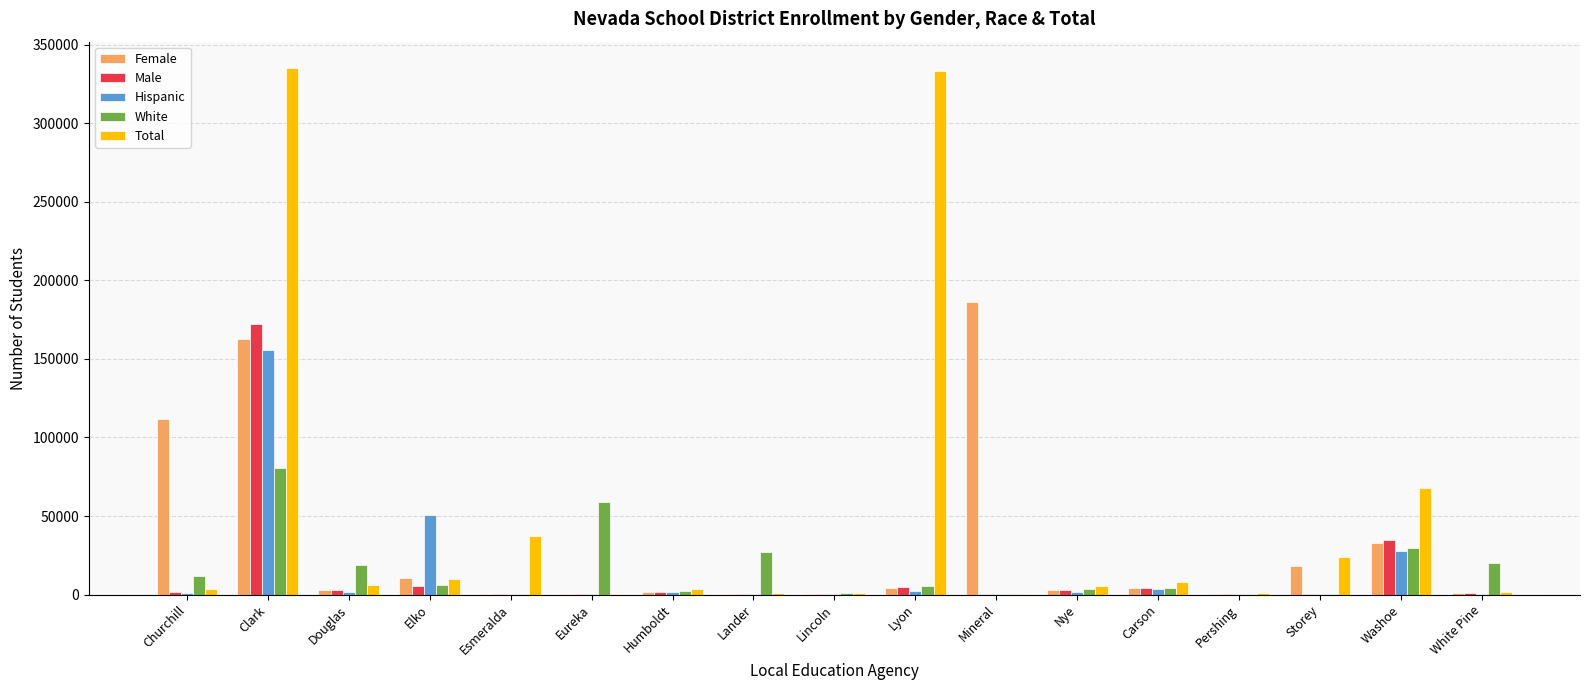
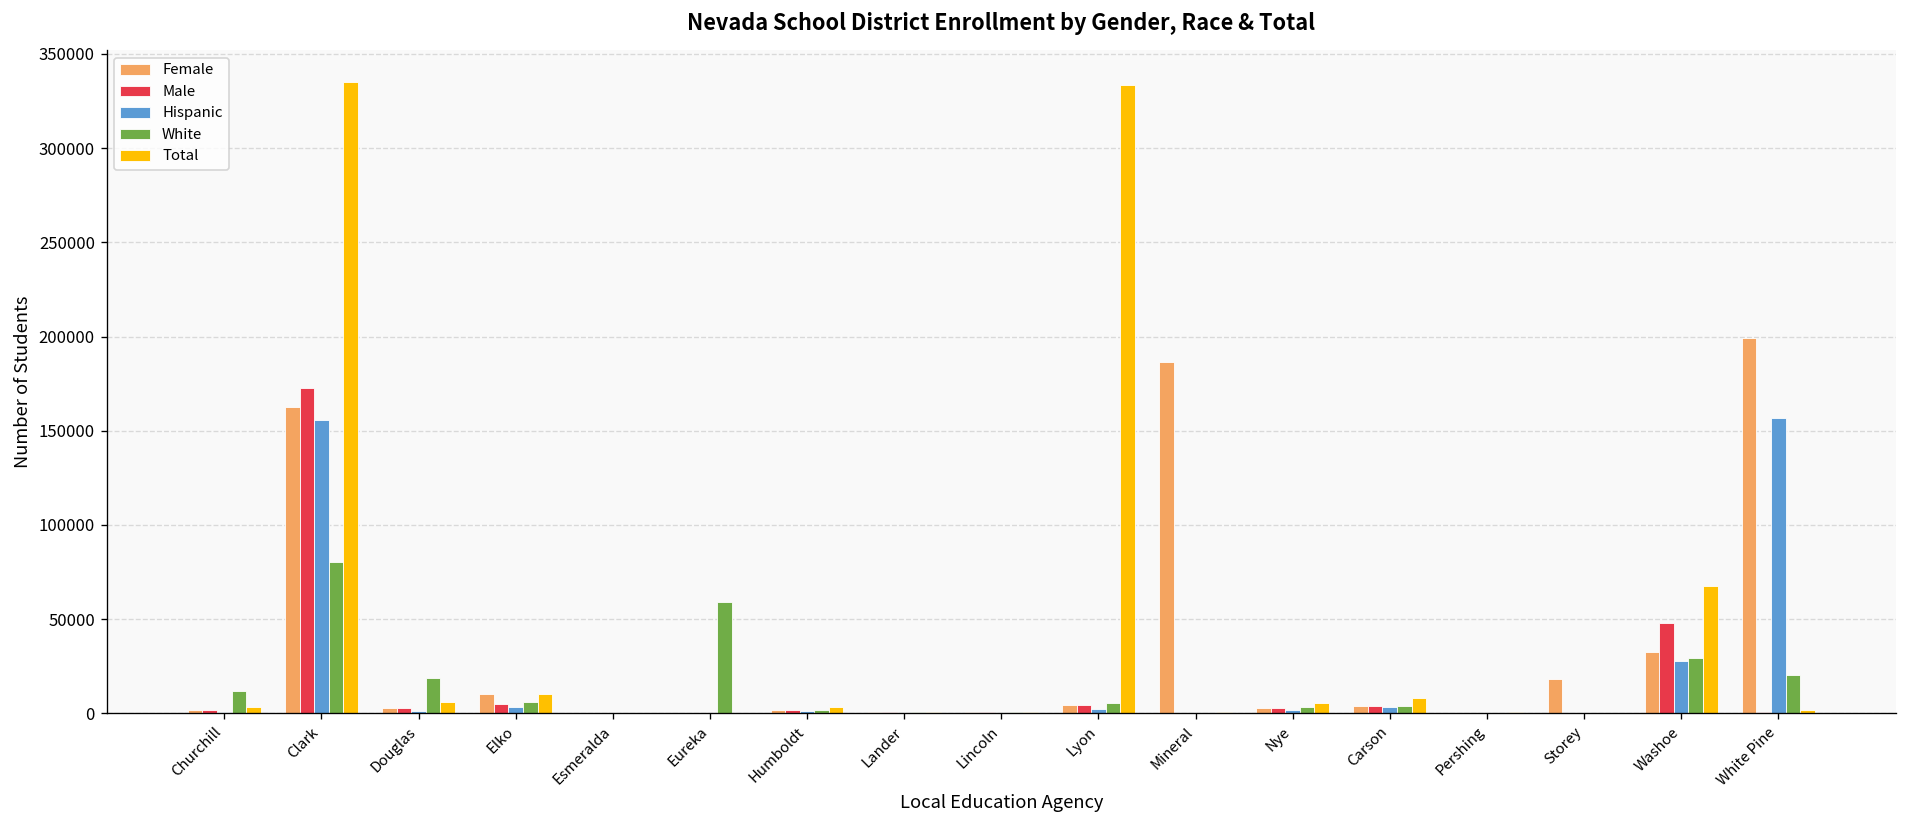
  {
    "Female": {
-     "Churchill": 112000,
+     "Churchill": 2000,
      "Clark": 163000,
      "Douglas": 3000,
      "Elko": 10000,
      "Humboldt": 2000,
      "Lyon": 4000,
      "Mineral": 186000,
      "Nye": 3000,
      "Carson": 4000,
      "Storey": 18000,
      "Washoe": 33000,
-     "White Pine": 1000
+     "White Pine": 199000
    },
    "Male": {
      "Churchill": 2000,
      "Clark": 173000,
      "Douglas": 3000,
      "Elko": 5000,
      "Humboldt": 2000,
      "Lyon": 5000,
      "Nye": 3000,
      "Carson": 4000,
-     "Washoe": 35000
+     "Washoe": 48000
    },
    "Hispanic": {
      "Clark": 156000,
-     "Elko": 51000,
+     "Elko": 3000,
      "Lyon": 2000,
      "Carson": 4000,
      "Washoe": 28000,
-     "White Pine": 0
+     "White Pine": 157000
    },
    "White": {
      "Churchill": 12000,
      "Clark": 81000,
      "Douglas": 19000,
      "Elko": 6000,
      "Eureka": 59000,
      "Humboldt": 2000,
-     "Lander": 27000,
+     "Lander": 1000,
      "Lyon": 6000,
      "Nye": 3000,
      "Carson": 4000,
      "Washoe": 30000,
      "White Pine": 20000
    },
    "Total": {
      "Churchill": 3000,
      "Clark": 335000,
      "Douglas": 6000,
      "Elko": 10000,
-     "Esmeralda": 37000,
+     "Esmeralda": 0,
      "Humboldt": 4000,
      "Lyon": 333000,
      "Nye": 5000,
      "Carson": 8000,
-     "Storey": 24000,
+     "Storey": 0,
      "Washoe": 68000,
      "White Pine": 2000
    }
  }
